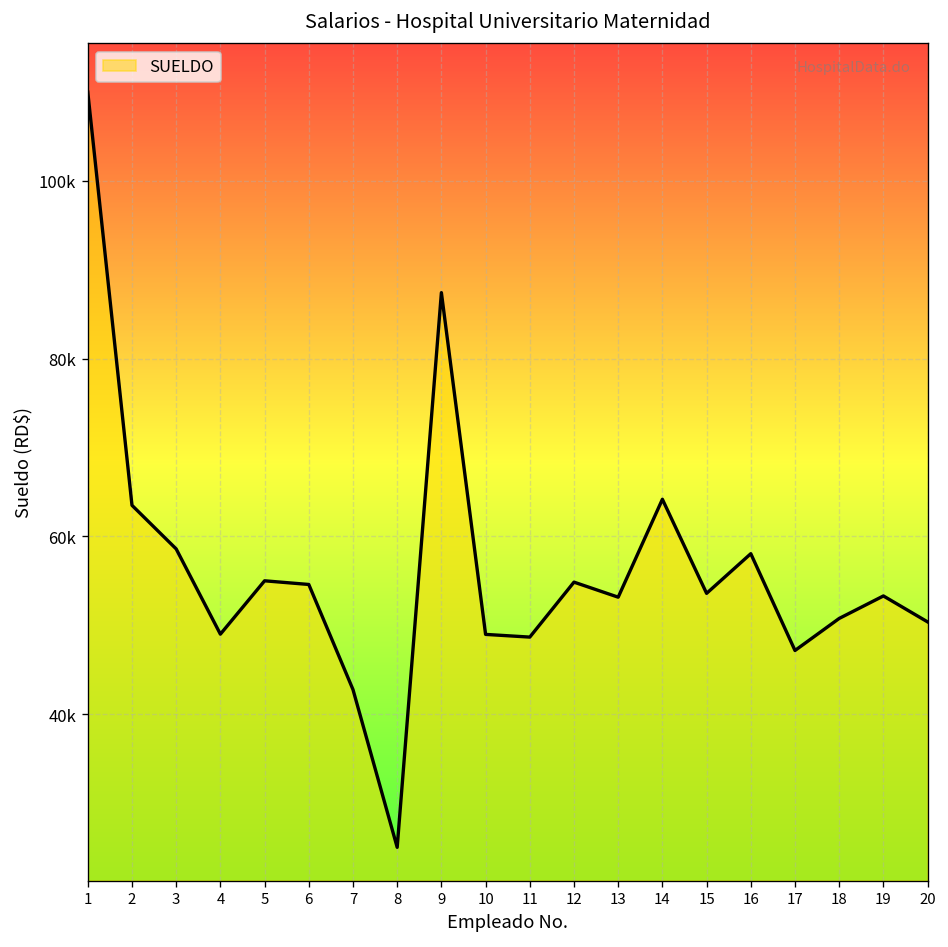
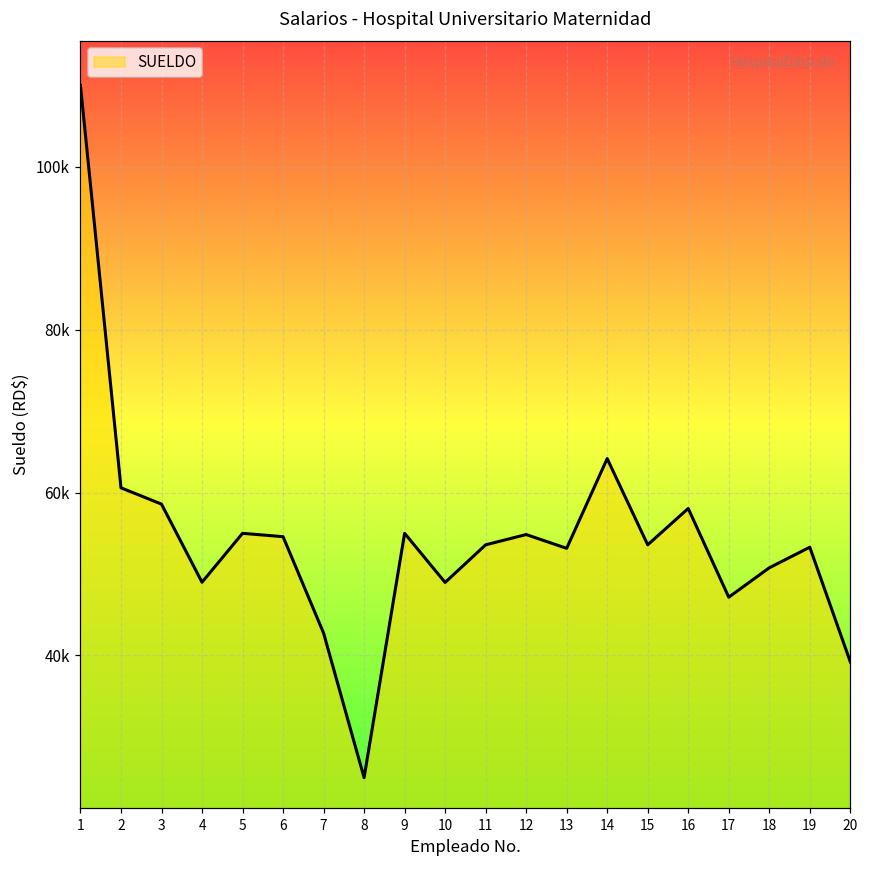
  {
    "1": 110000,
-   "2": 63000,
+   "2": 61000,
    "3": 59000,
    "4": 49000,
    "5": 55000,
    "6": 55000,
    "7": 43000,
    "8": 25000,
-   "9": 87000,
+   "9": 55000,
    "10": 49000,
-   "11": 49000,
+   "11": 54000,
    "12": 55000,
    "13": 53000,
    "14": 64000,
    "15": 54000,
    "16": 58000,
    "17": 47000,
    "18": 51000,
    "19": 53000,
-   "20": 50000
+   "20": 39000
  }
